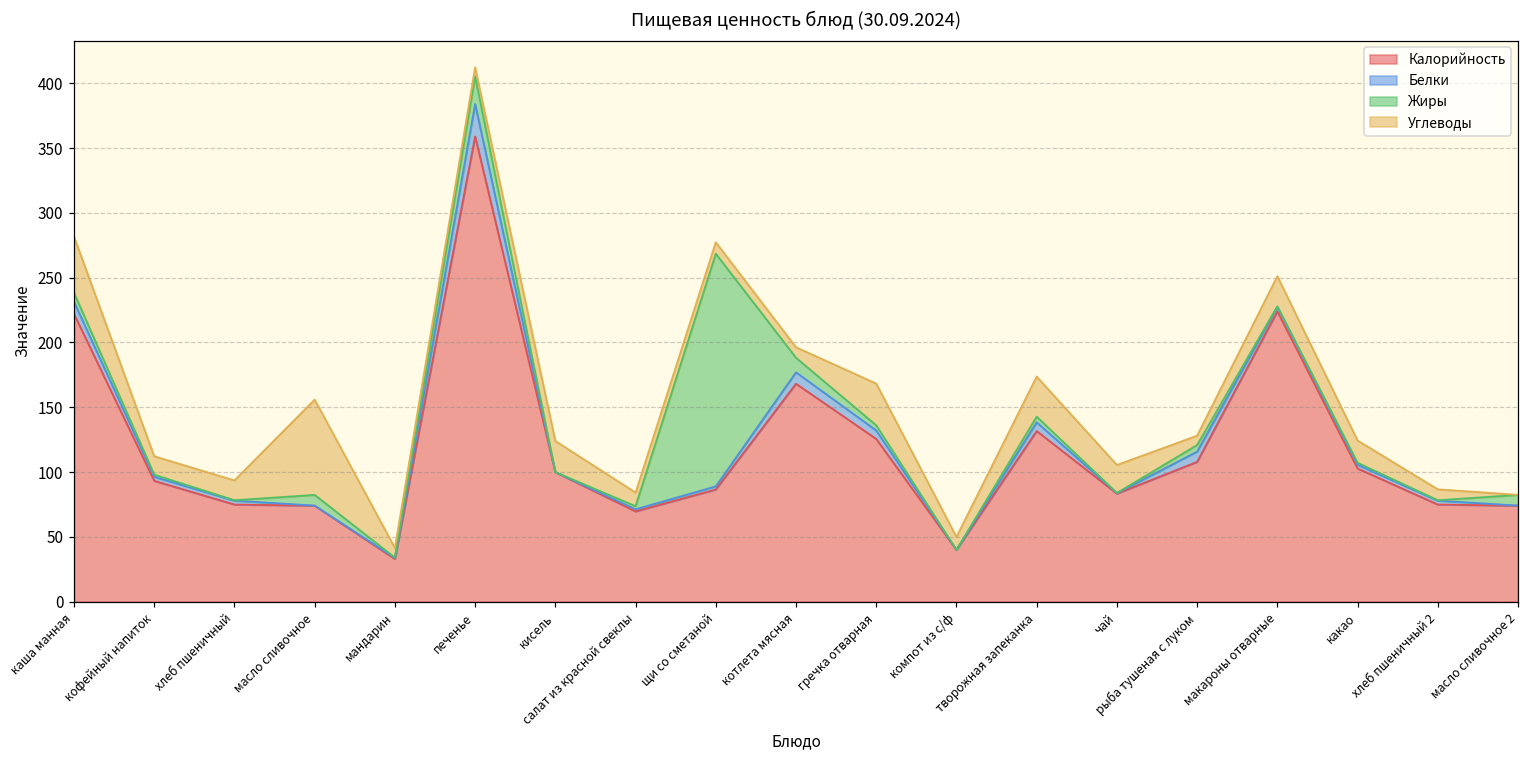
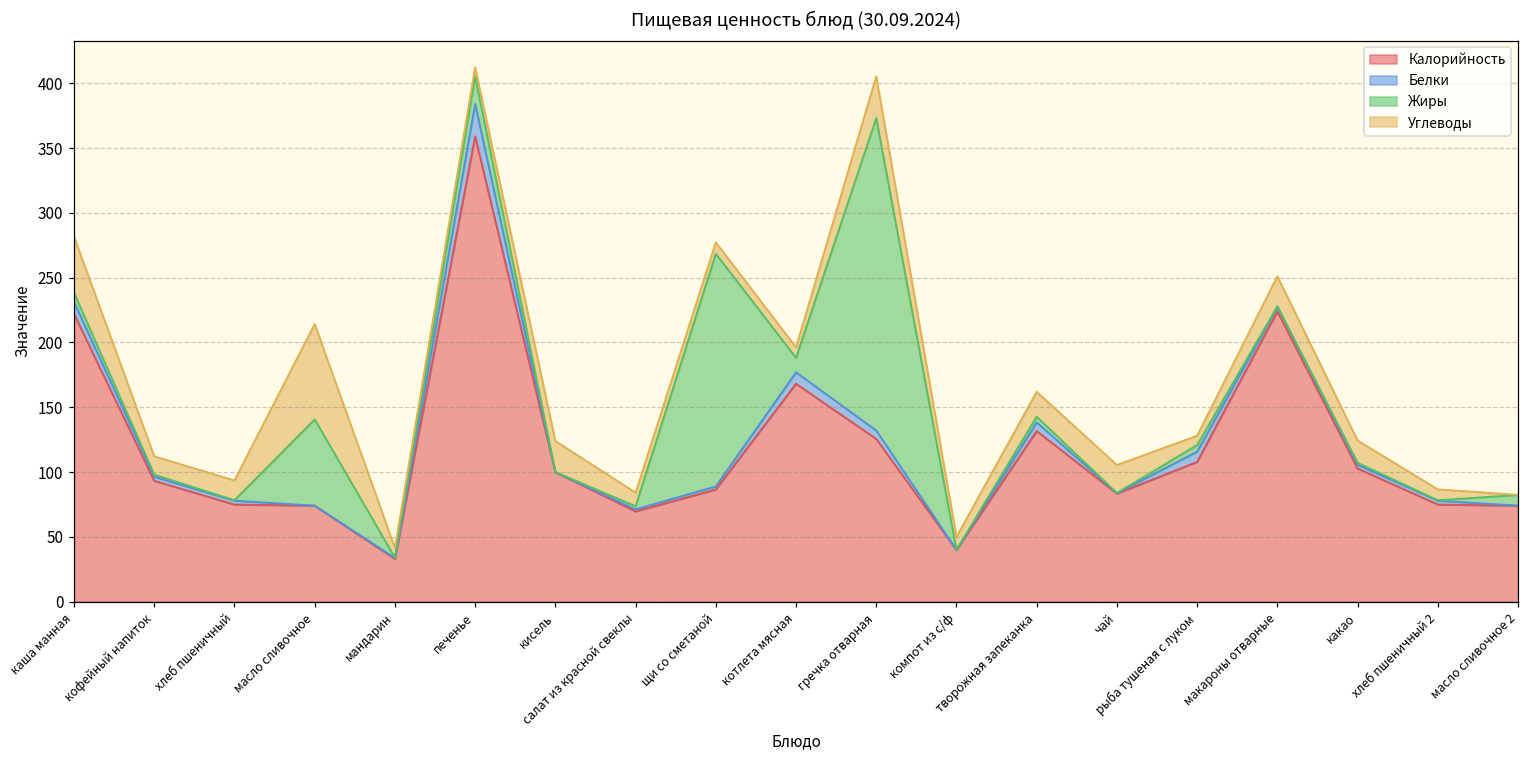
  {
    "Калорийность": {
      "каша манная": 222,
      "кофейный напиток": 93,
      "хлеб пшеничный": 75,
      "печенье": 359,
      "щи со сметаной": 87,
      "котлета мясная": 168,
      "гречка отварная": 126,
      "творожная запеканка": 132,
      "рыба тушеная с луком": 108,
      "макароны отварные": 224,
      "какао": 103,
      "хлеб пшеничный 2": 75
    },
    "Белки": {
      "каша манная": 9,
      "печенье": 25,
      "щи со сметаной": 2,
      "котлета мясная": 9,
      "гречка отварная": 7,
      "творожная запеканка": 7,
      "рыба тушеная с луком": 8
    },
    "Жиры": {
      "каша манная": 7,
-     "масло сливочное": 8,
+     "масло сливочное": 67,
      "печенье": 21,
      "салат из красной свеклы": 2,
      "щи со сметаной": 180,
      "котлета мясная": 11,
-     "гречка отварная": 4,
+     "гречка отварная": 241,
      "творожная запеканка": 4,
      "рыба тушеная с луком": 5
    },
    "Углеводы": {
      "каша манная": 43,
      "кофейный напиток": 14,
      "хлеб пшеничный": 15,
      "масло сливочное": 74,
      "мандарин": 8,
      "печенье": 7,
      "кисель": 24,
      "салат из красной свеклы": 11,
      "щи со сметаной": 9,
      "котлета мясная": 8,
      "гречка отварная": 32,
      "компот из с/ф": 10,
-     "творожная запеканка": 31,
+     "творожная запеканка": 19,
      "чай": 22,
      "рыба тушеная с луком": 7,
      "макароны отварные": 23,
      "какао": 17,
      "хлеб пшеничный 2": 8
    }
  }
